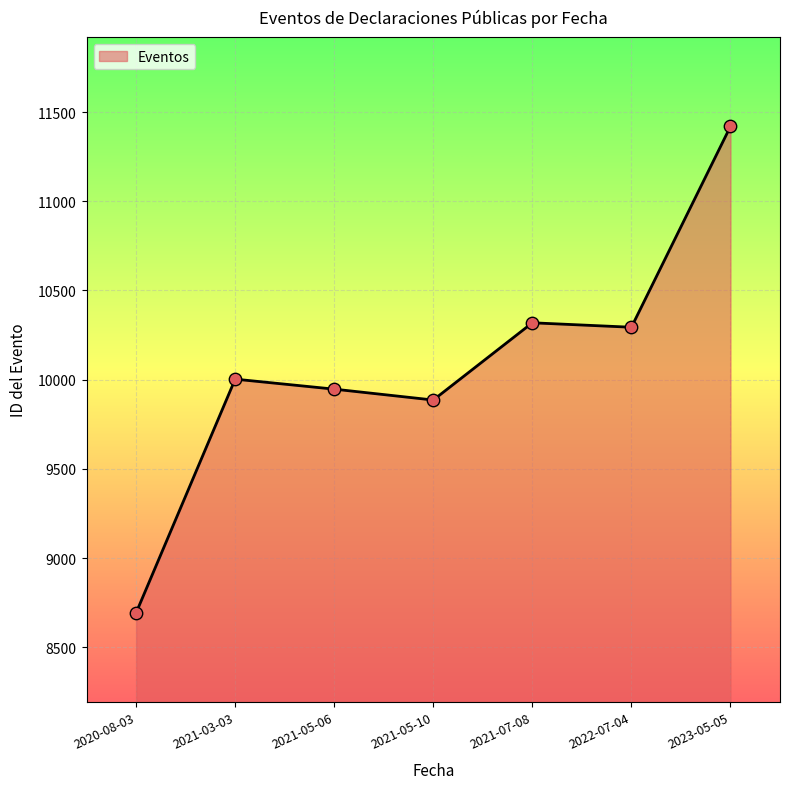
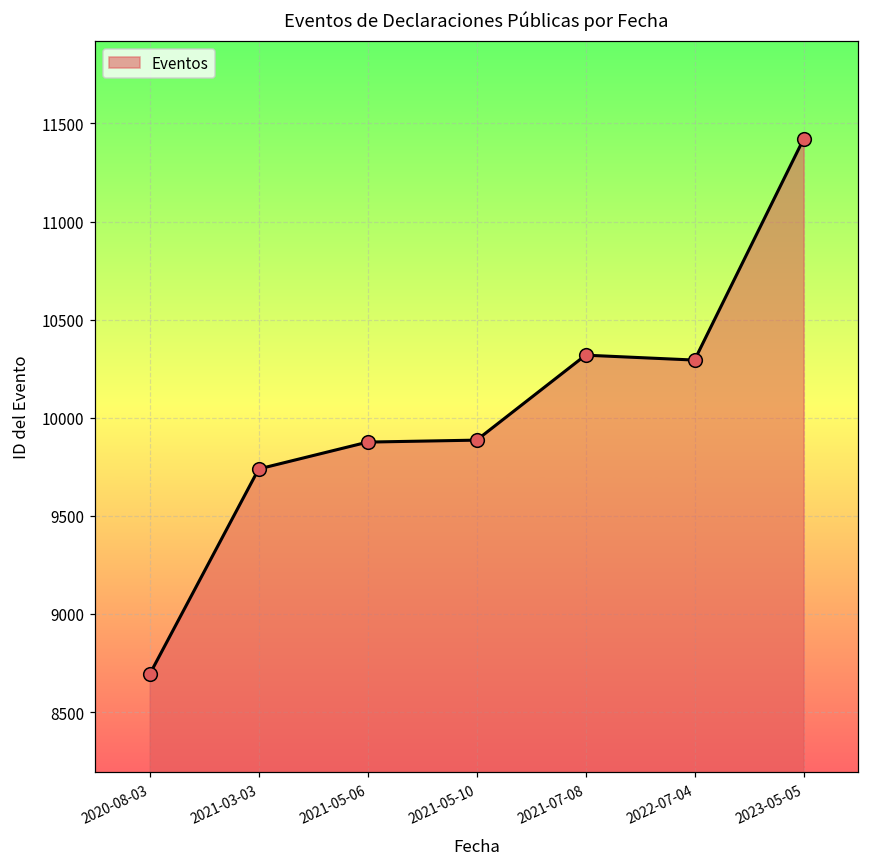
  {
    "2020-08-03": 8690,
-   "2021-03-03": 10000,
-   "2021-05-06": 9950,
+   "2021-03-03": 9740,
+   "2021-05-06": 9880,
    "2021-05-10": 9890,
    "2021-07-08": 10320,
    "2022-07-04": 10290,
    "2023-05-05": 11420
  }
